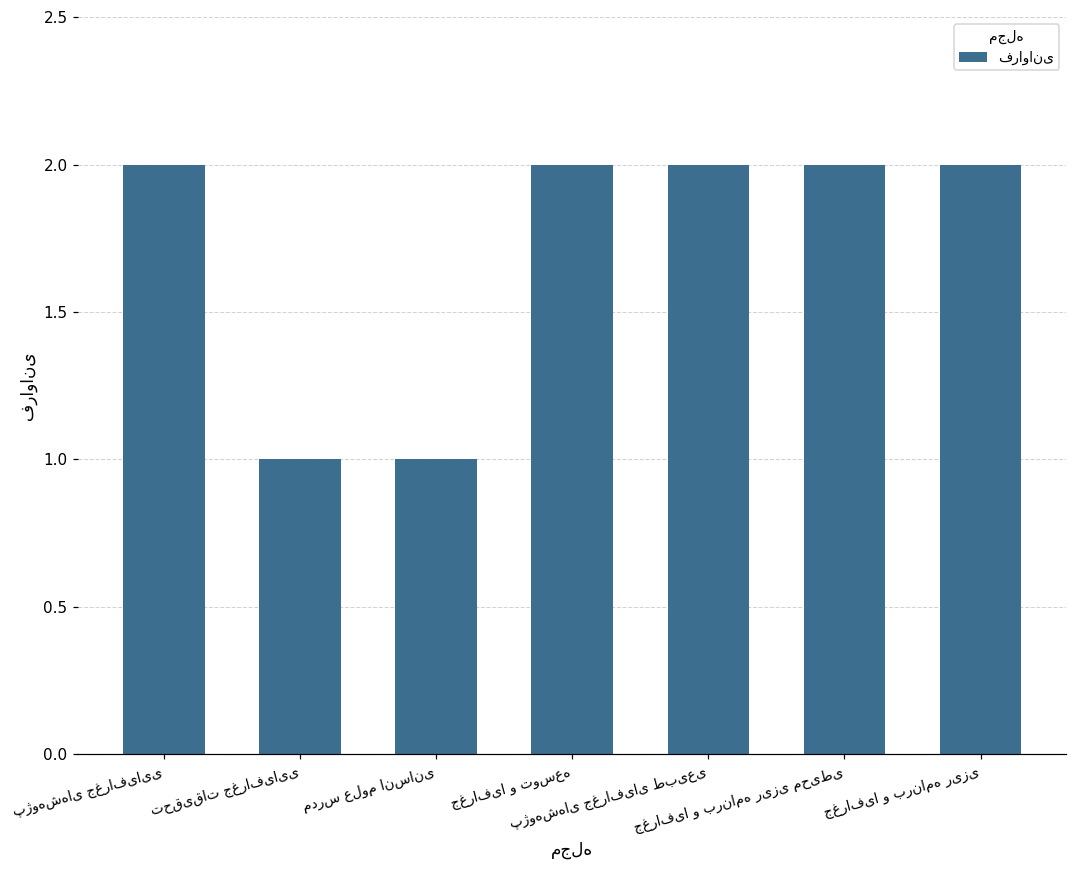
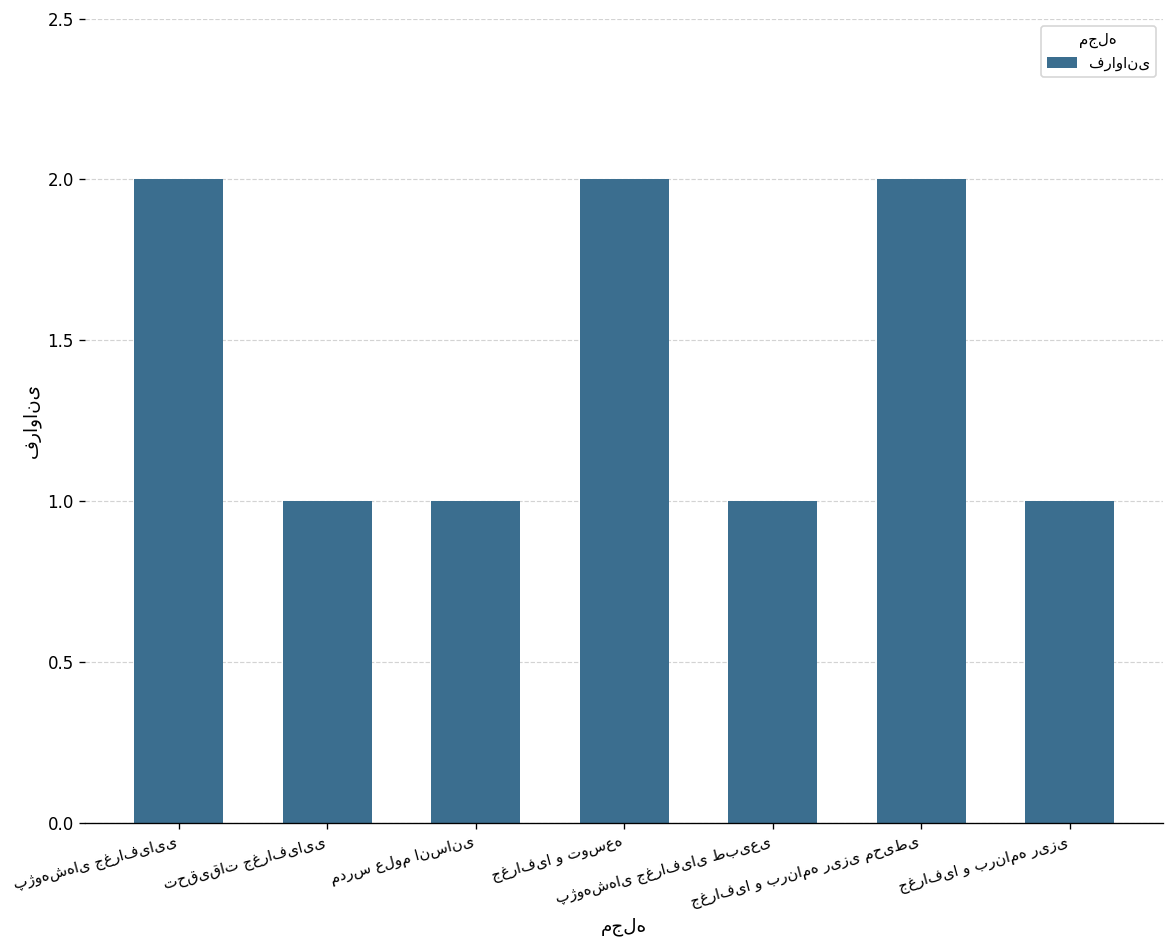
  {
    "پژوهشهای جغرافیایی": 2,
    "تحقیقات جغرافیایی": 1,
    "مدرس علوم انسانی": 1,
    "جغرافیا و توسعه": 2,
-   "پژوهشهای جغرافیای طبیعی": 2,
+   "پژوهشهای جغرافیای طبیعی": 1,
    "جغرافیا و برنامه ریزی محیطی": 2,
-   "جغرافیا و برنامه ریزی": 2
+   "جغرافیا و برنامه ریزی": 1
  }
